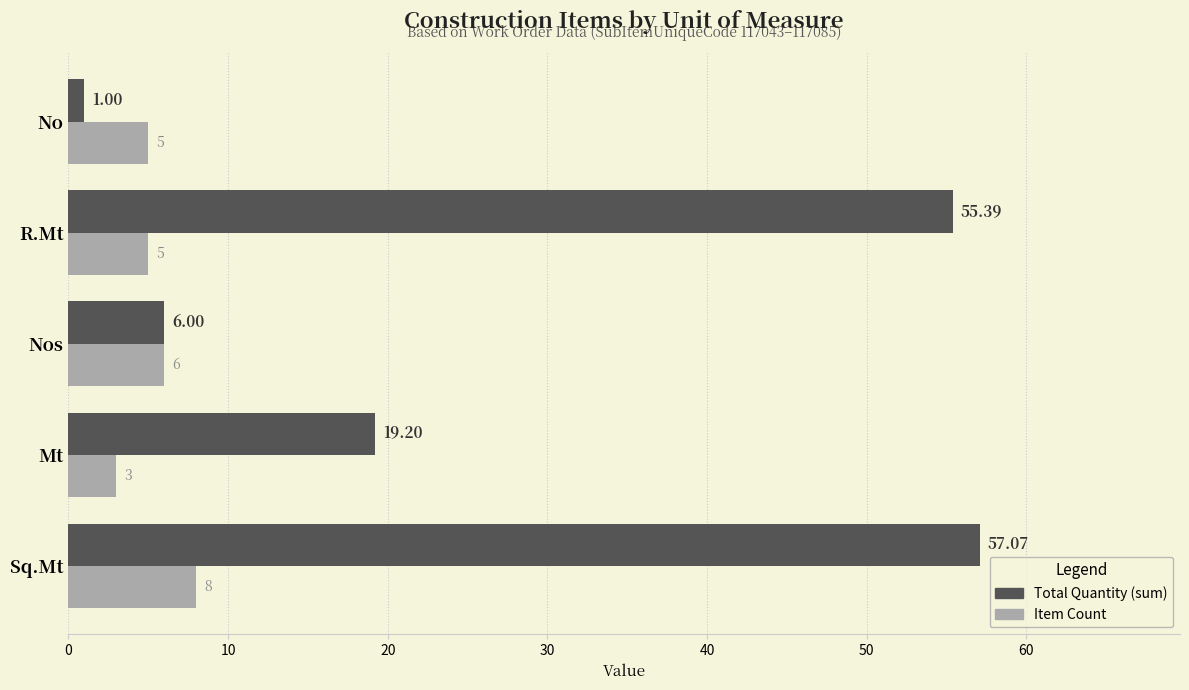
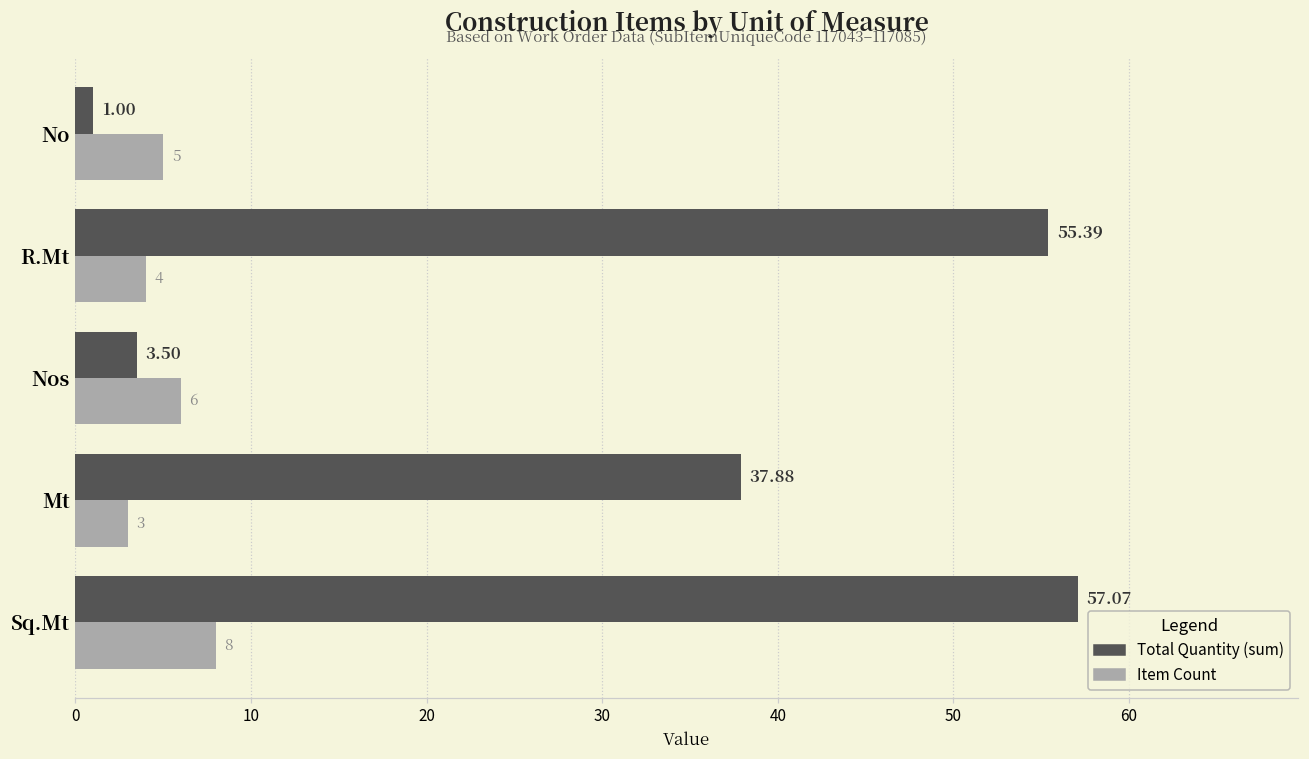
  {
    "Total Quantity (sum)": {
      "No": 1.00,
      "R.Mt": 55.39,
-     "Nos": 6.00,
-     "Mt": 19.20,
+     "Nos": 3.50,
+     "Mt": 37.88,
      "Sq.Mt": 57.07
    },
    "Item Count": {
      "No": 5,
-     "R.Mt": 5,
+     "R.Mt": 4,
      "Nos": 6,
      "Mt": 3,
      "Sq.Mt": 8
    }
  }
